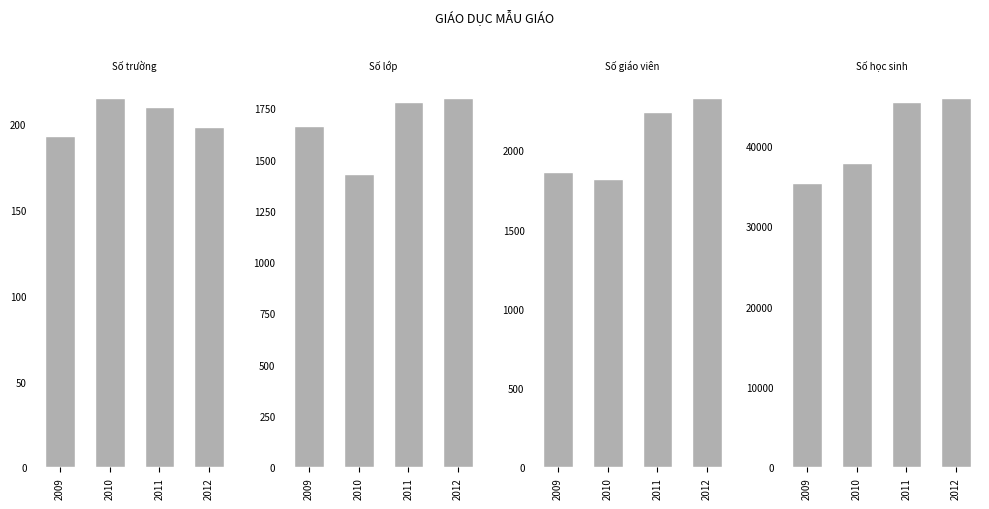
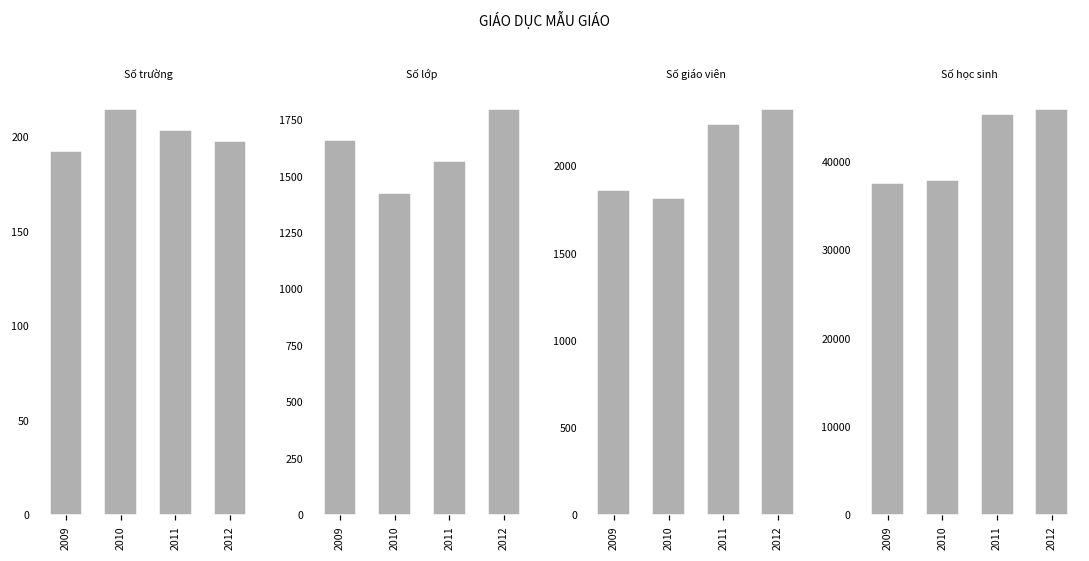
  {
    "Số trường": {
      "2009": 193,
      "2010": 215,
-     "2011": 210,
+     "2011": 204,
      "2012": 198
    },
    "Số lớp": {
      "2009": 1660,
      "2010": 1430,
-     "2011": 1780,
+     "2011": 1570,
      "2012": 1800
    },
    "Số giáo viên": {
      "2009": 1860,
      "2010": 1820,
      "2011": 2240,
      "2012": 2330
    },
    "Số học sinh": {
-     "2009": 35000,
+     "2009": 38000,
      "2010": 38000,
      "2011": 45000,
      "2012": 46000
    }
  }
